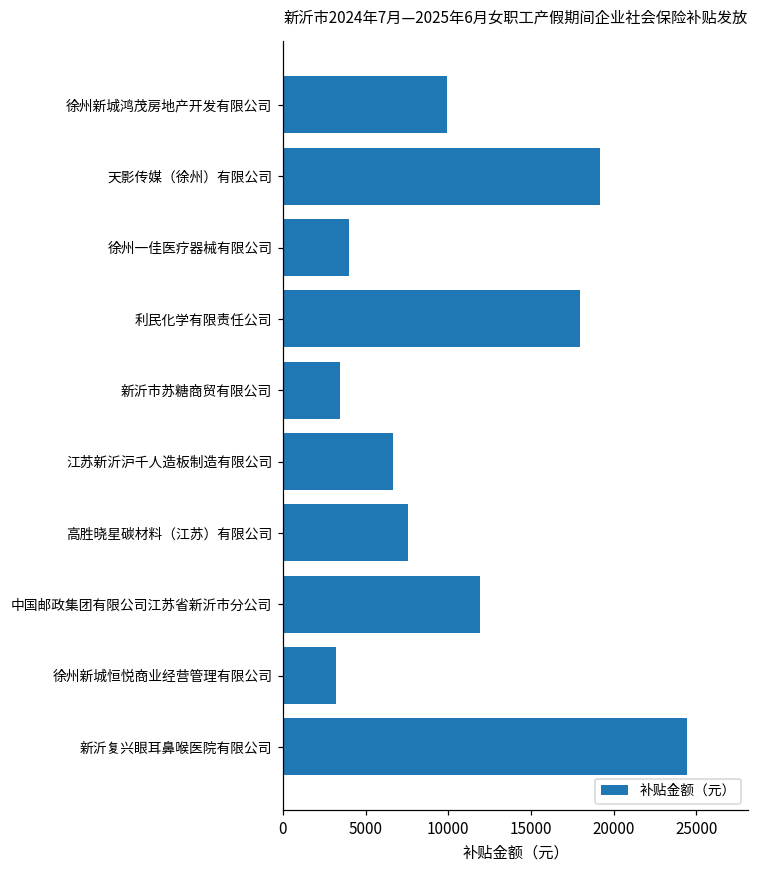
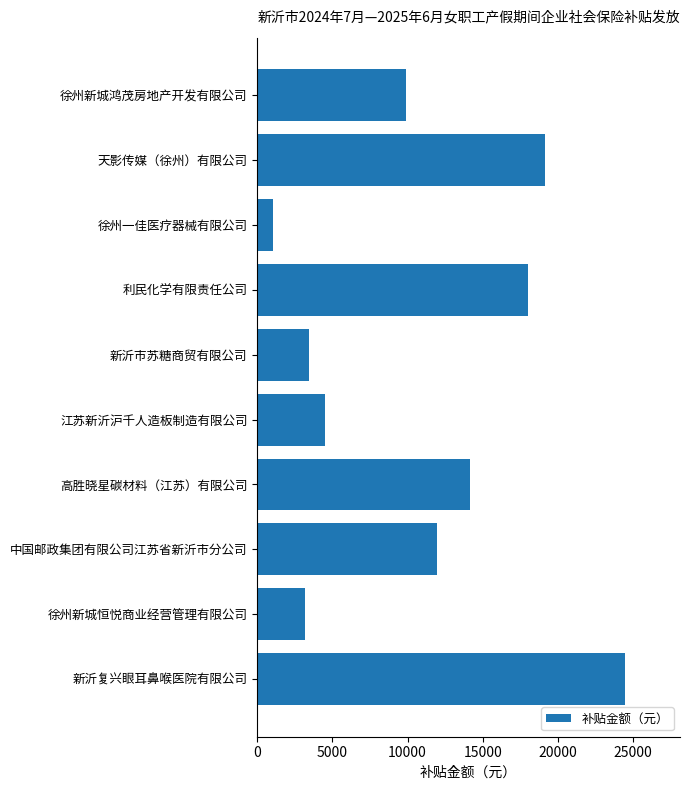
  {
    "徐州新城鸿茂房地产开发有限公司": 9900,
    "天影传媒（徐州）有限公司": 19200,
-   "徐州一佳医疗器械有限公司": 4000,
+   "徐州一佳医疗器械有限公司": 1100,
    "利民化学有限责任公司": 18000,
    "新沂市苏糖商贸有限公司": 3400,
-   "江苏新沂沪千人造板制造有限公司": 6700,
-   "高胜晓星碳材料（江苏）有限公司": 7500,
+   "江苏新沂沪千人造板制造有限公司": 4500,
+   "高胜晓星碳材料（江苏）有限公司": 14200,
    "中国邮政集团有限公司江苏省新沂市分公司": 11900,
    "徐州新城恒悦商业经营管理有限公司": 3200,
    "新沂复兴眼耳鼻喉医院有限公司": 24500
  }
